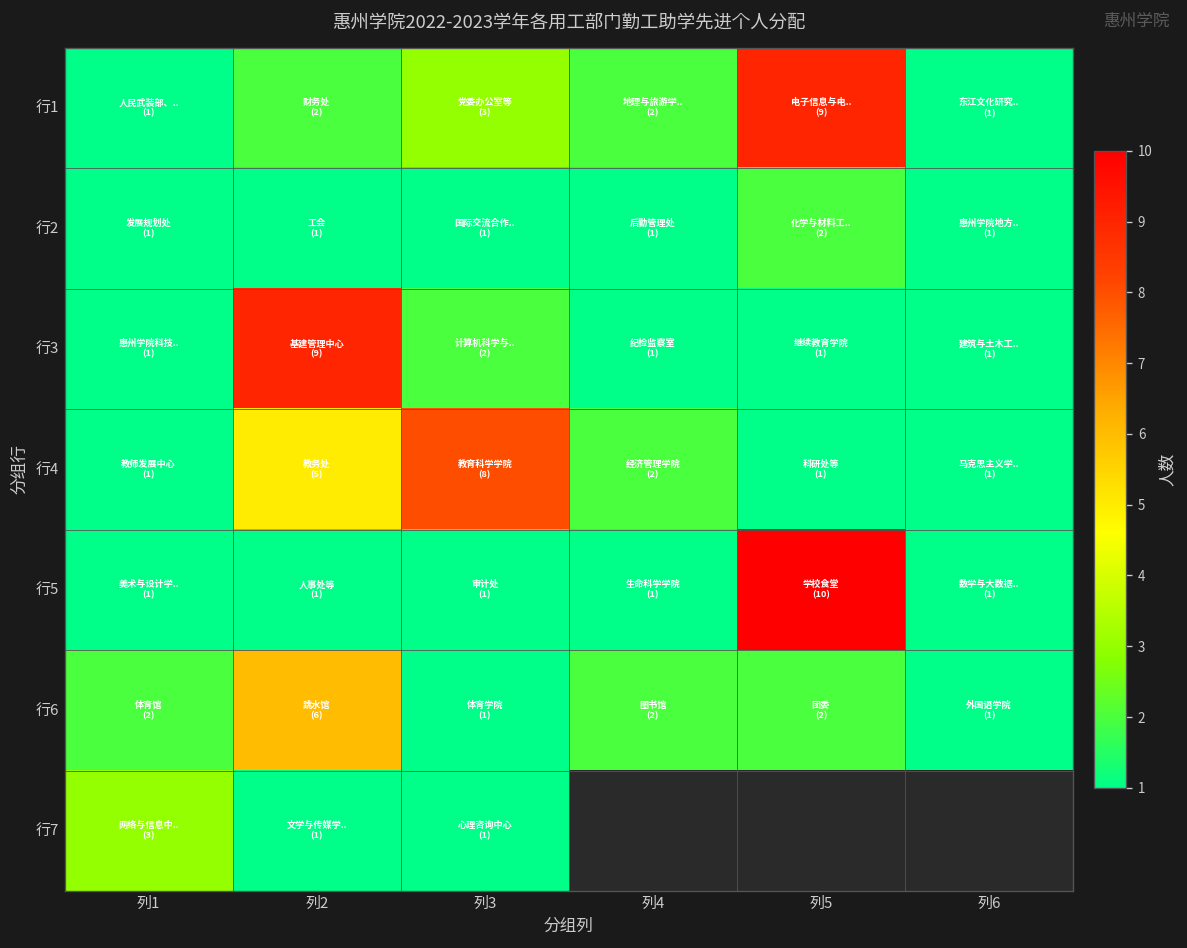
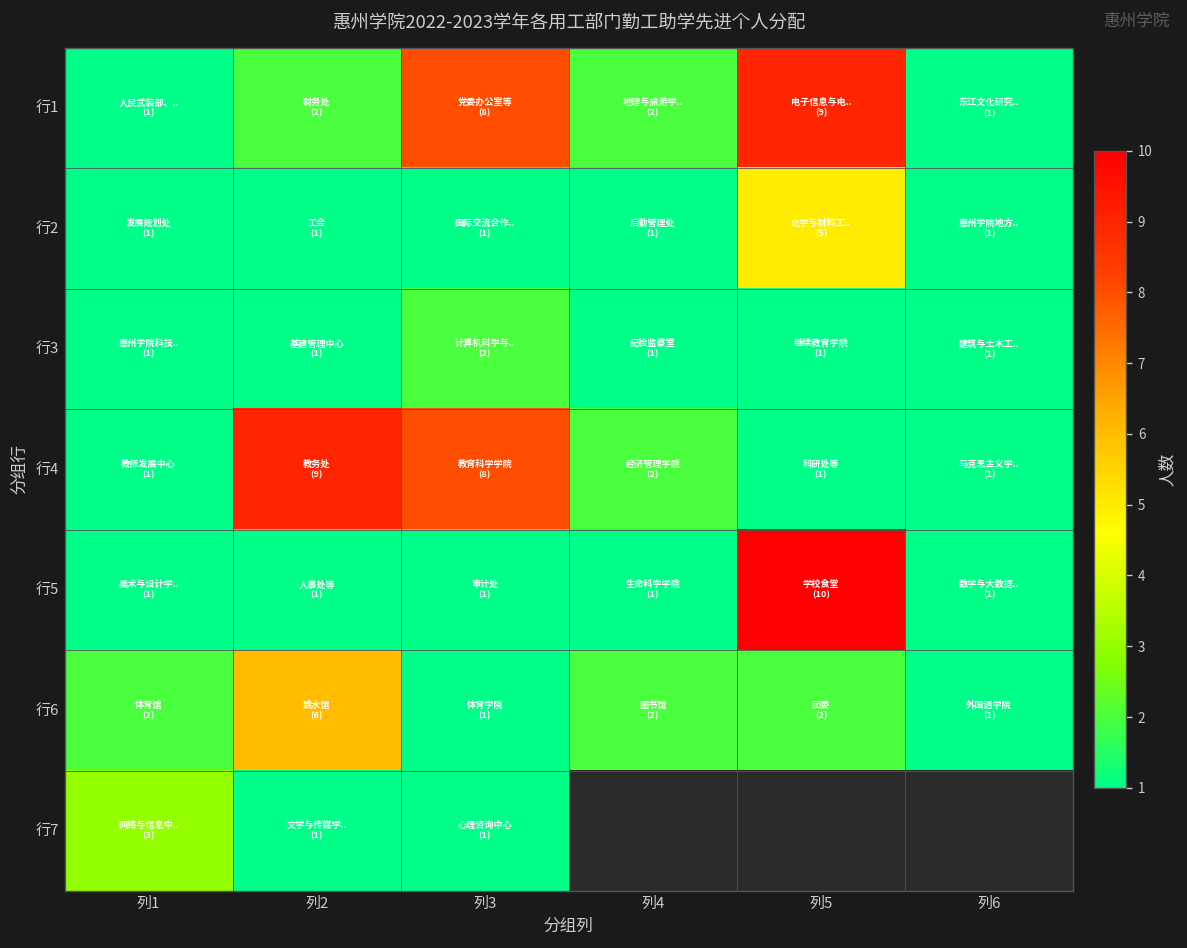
  {
    "行1": {
      "列1": "(1)",
      "列2": "(2)",
-     "列3": "(3)",
+     "列3": "(8)",
      "列4": "(2)",
      "列5": "(9)",
      "列6": "(1)"
    },
    "行2": {
      "列1": "(1)",
      "列2": "(1)",
      "列3": "(1)",
      "列4": "(1)",
-     "列5": "(2)",
+     "列5": "(5)",
      "列6": "(1)"
    },
    "行3": {
      "列1": "(1)",
-     "列2": "(9)",
+     "列2": "(1)",
      "列3": "(2)",
      "列4": "(1)",
      "列5": "(1)",
      "列6": "(1)"
    },
    "行4": {
      "列1": "(1)",
-     "列2": "(5)",
+     "列2": "(9)",
      "列3": "(8)",
      "列4": "(2)",
      "列5": "(1)",
      "列6": "(1)"
    },
    "行5": {
      "列1": "(1)",
      "列2": "(1)",
      "列3": "(1)",
      "列4": "(1)",
      "列5": "(10)",
      "列6": "(1)"
    },
    "行6": {
      "列1": "(2)",
      "列2": "(6)",
      "列3": "(1)",
      "列4": "(2)",
      "列5": "(2)",
      "列6": "(1)"
    },
    "行7": {
      "列1": "(3)",
      "列2": "(1)",
      "列3": "(1)"
    }
  }
